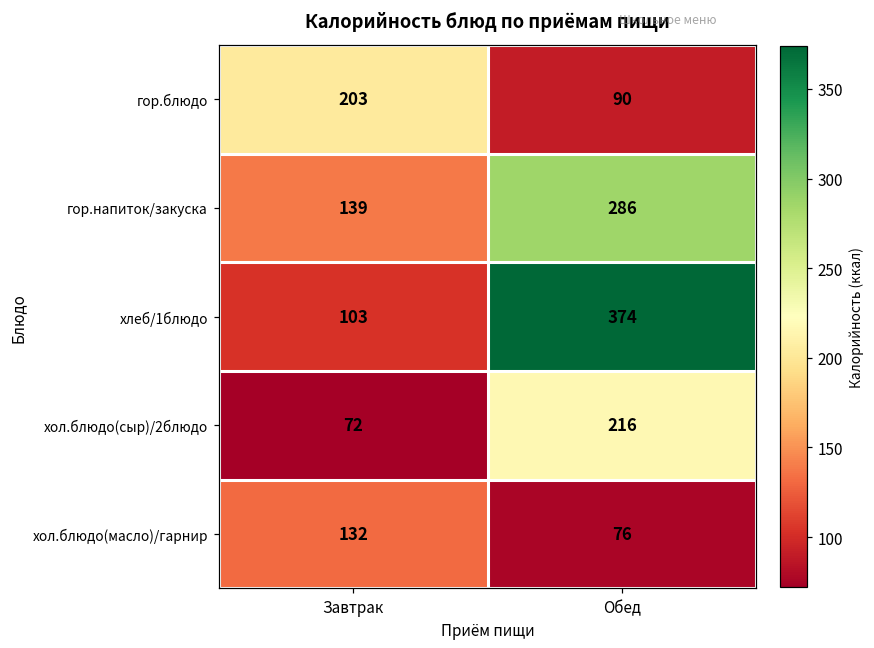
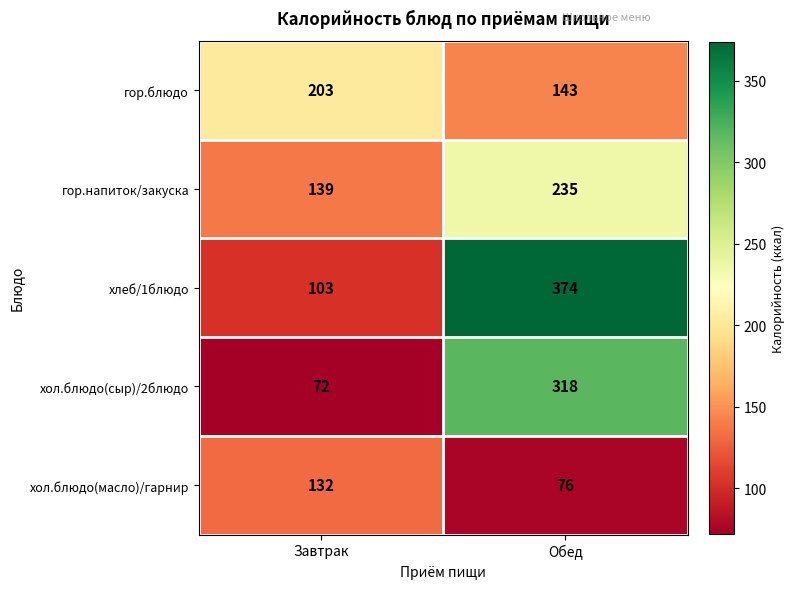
  {
    "гор.блюдо": {
      "Завтрак": 203,
-     "Обед": 90
+     "Обед": 143
    },
    "гор.напиток/закуска": {
      "Завтрак": 139,
-     "Обед": 286
+     "Обед": 235
    },
    "хлеб/1блюдо": {
      "Завтрак": 103,
      "Обед": 374
    },
    "хол.блюдо(сыр)/2блюдо": {
      "Завтрак": 72,
-     "Обед": 216
+     "Обед": 318
    },
    "хол.блюдо(масло)/гарнир": {
      "Завтрак": 132,
      "Обед": 76
    }
  }
